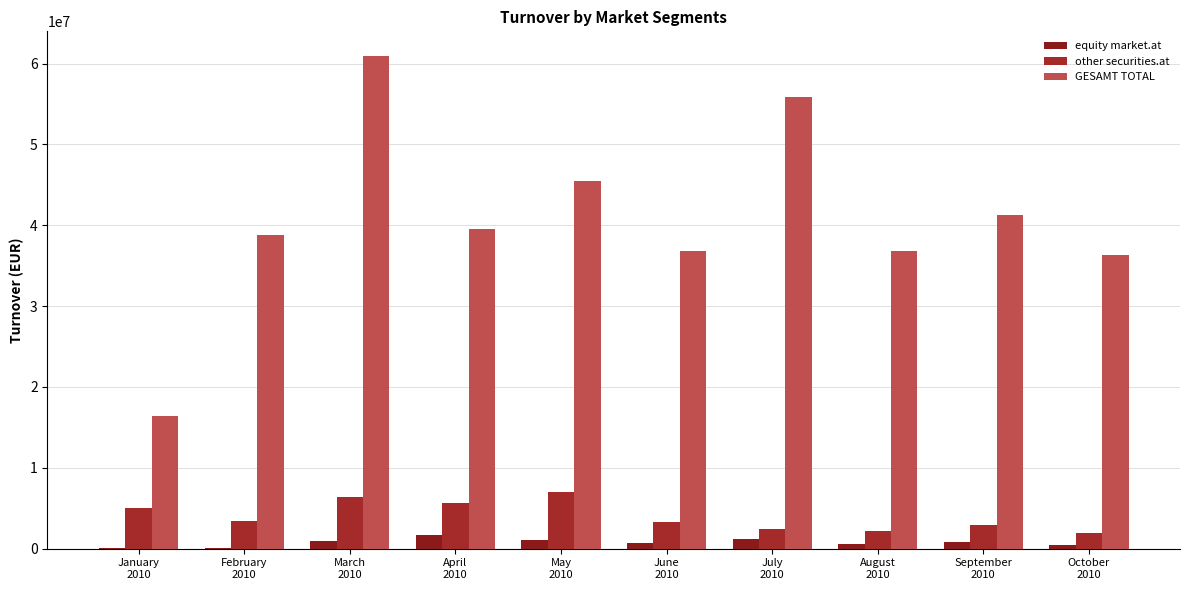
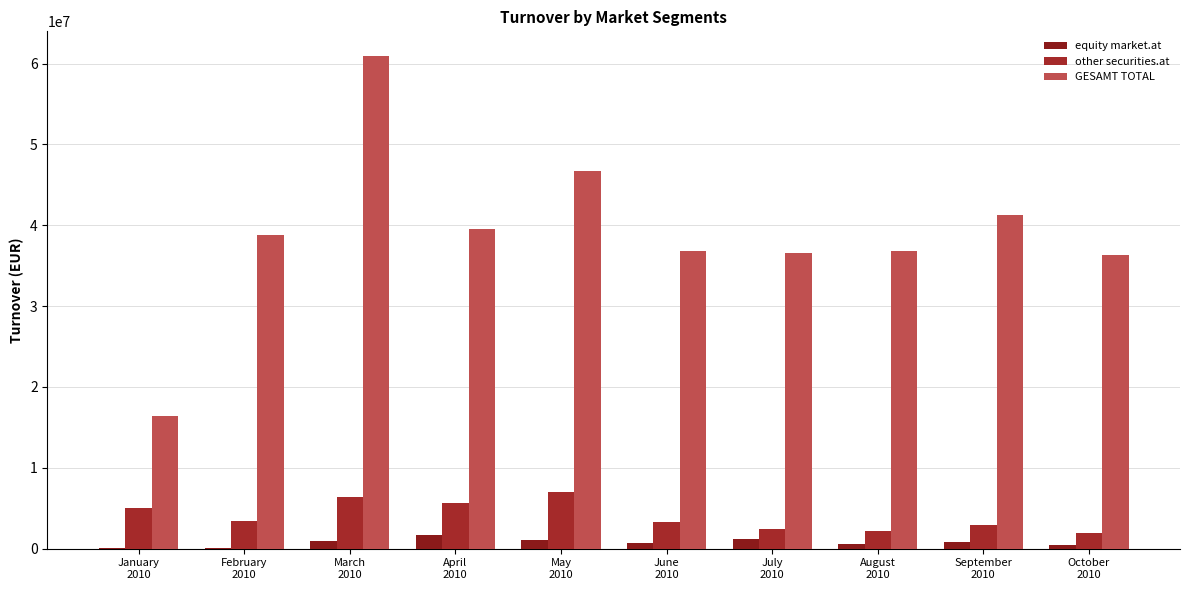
  {
    "GESAMT TOTAL": {
      "January 2010": 16000000,
      "February 2010": 39000000,
      "March 2010": 61000000,
      "April 2010": 39000000,
-     "May 2010": 45000000,
+     "May 2010": 47000000,
      "June 2010": 37000000,
-     "July 2010": 56000000,
+     "July 2010": 37000000,
      "August 2010": 37000000,
      "September 2010": 41000000,
      "October 2010": 36000000
    }
  }
